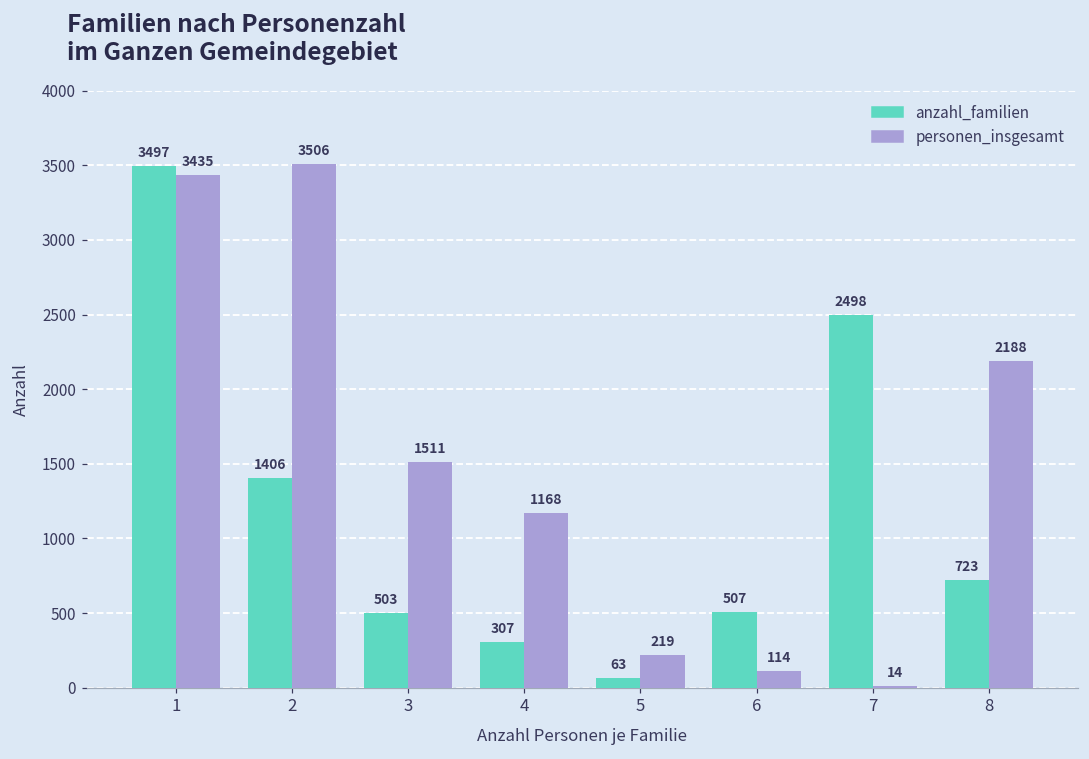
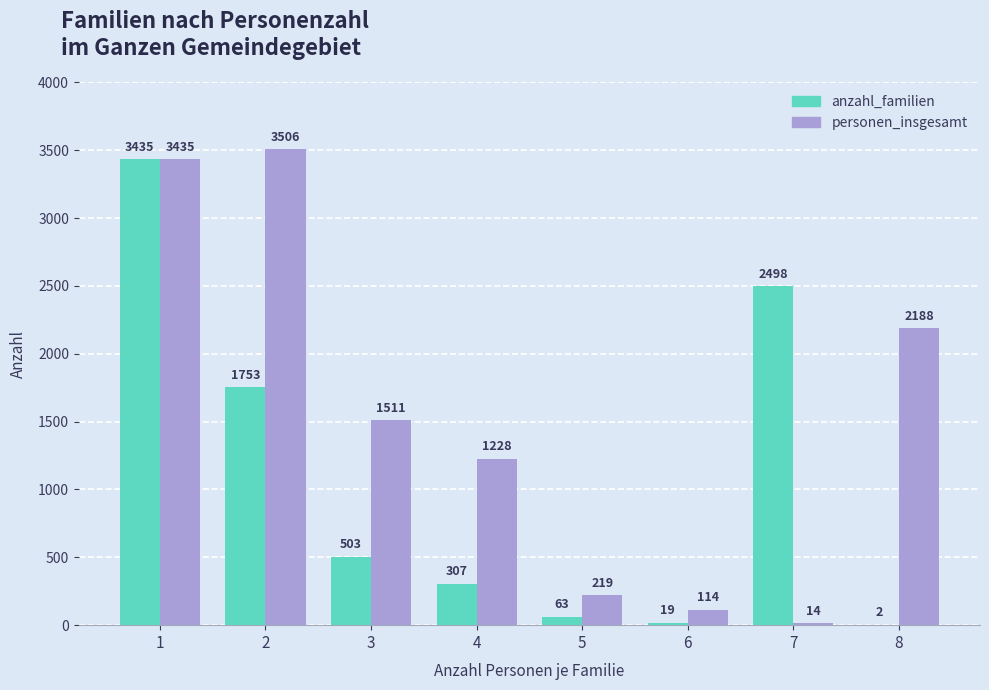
  {
    "anzahl_familien": {
-     "1": 3497,
-     "2": 1406,
+     "1": 3435,
+     "2": 1753,
      "3": 503,
      "4": 307,
      "5": 63,
-     "6": 507,
+     "6": 19,
      "7": 2498,
-     "8": 723
+     "8": 2
    },
    "personen_insgesamt": {
      "1": 3435,
      "2": 3506,
      "3": 1511,
-     "4": 1168,
+     "4": 1228,
      "5": 219,
      "6": 114,
      "7": 14,
      "8": 2188
    }
  }
